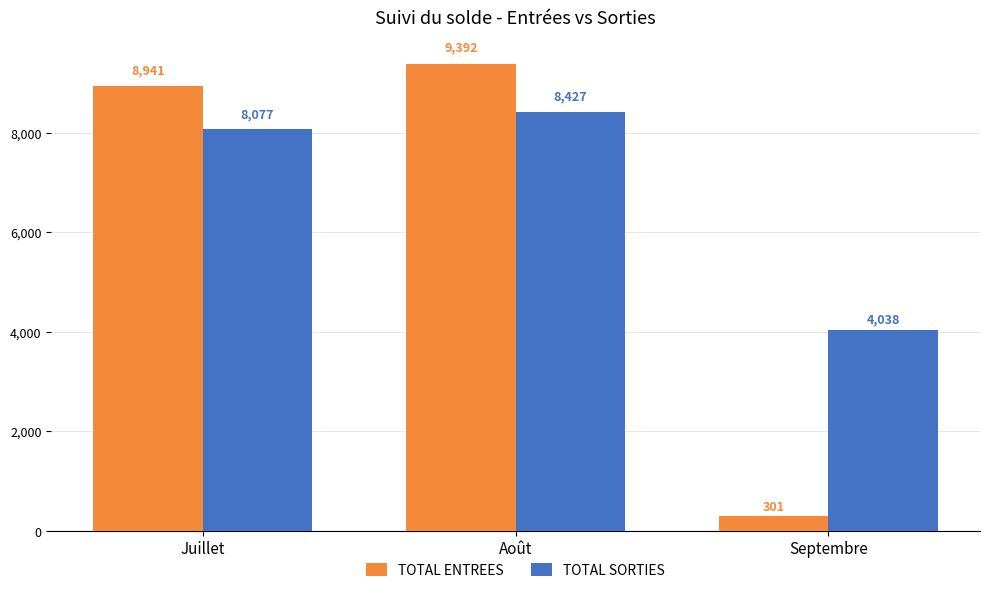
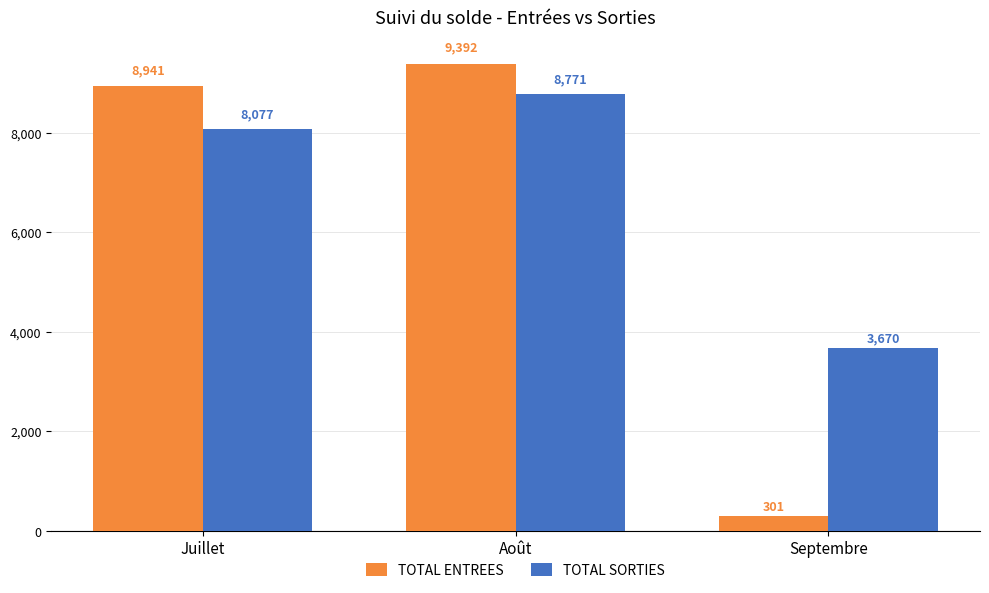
  {
    "TOTAL ENTREES": {
      "Juillet": "8,941",
      "Août": "9,392",
      "Septembre": "301"
    },
    "TOTAL SORTIES": {
      "Juillet": "8,077",
-     "Août": "8,427",
-     "Septembre": "4,038"
+     "Août": "8,771",
+     "Septembre": "3,670"
    }
  }
